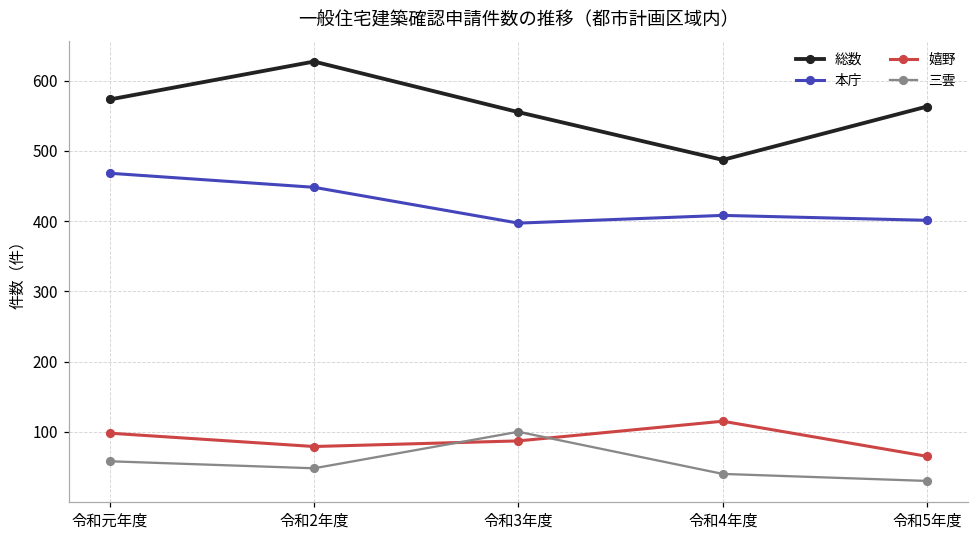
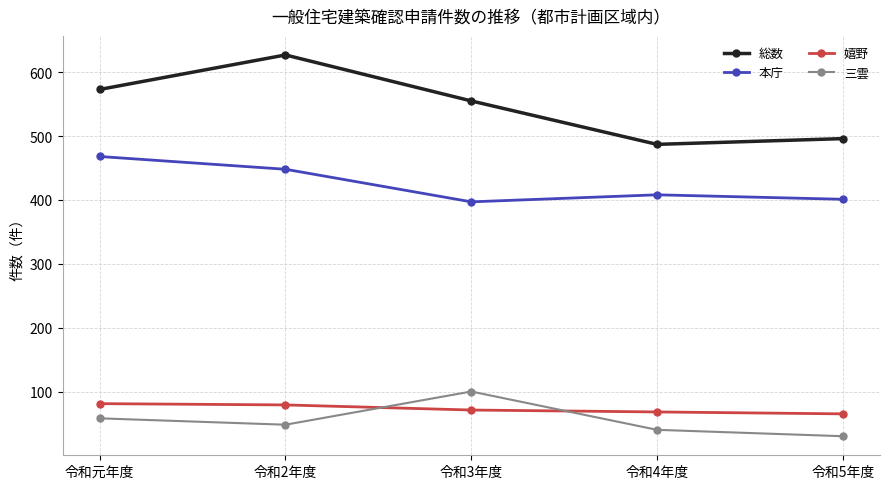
  {
    "総数": {
      "令和元年度": 570,
      "令和2年度": 630,
      "令和3年度": 560,
      "令和4年度": 490,
-     "令和5年度": 560
+     "令和5年度": 500
    },
    "本庁": {
      "令和元年度": 470,
      "令和2年度": 450,
      "令和3年度": 400,
      "令和4年度": 410,
      "令和5年度": 400
    },
    "嬉野": {
-     "令和元年度": 100,
+     "令和元年度": 80,
      "令和2年度": 80,
-     "令和3年度": 90,
-     "令和4年度": 120,
+     "令和3年度": 70,
+     "令和4年度": 70,
      "令和5年度": 70
    },
    "三雲": {
      "令和元年度": 60,
      "令和2年度": 50,
      "令和3年度": 100,
      "令和4年度": 40,
      "令和5年度": 30
    }
  }
